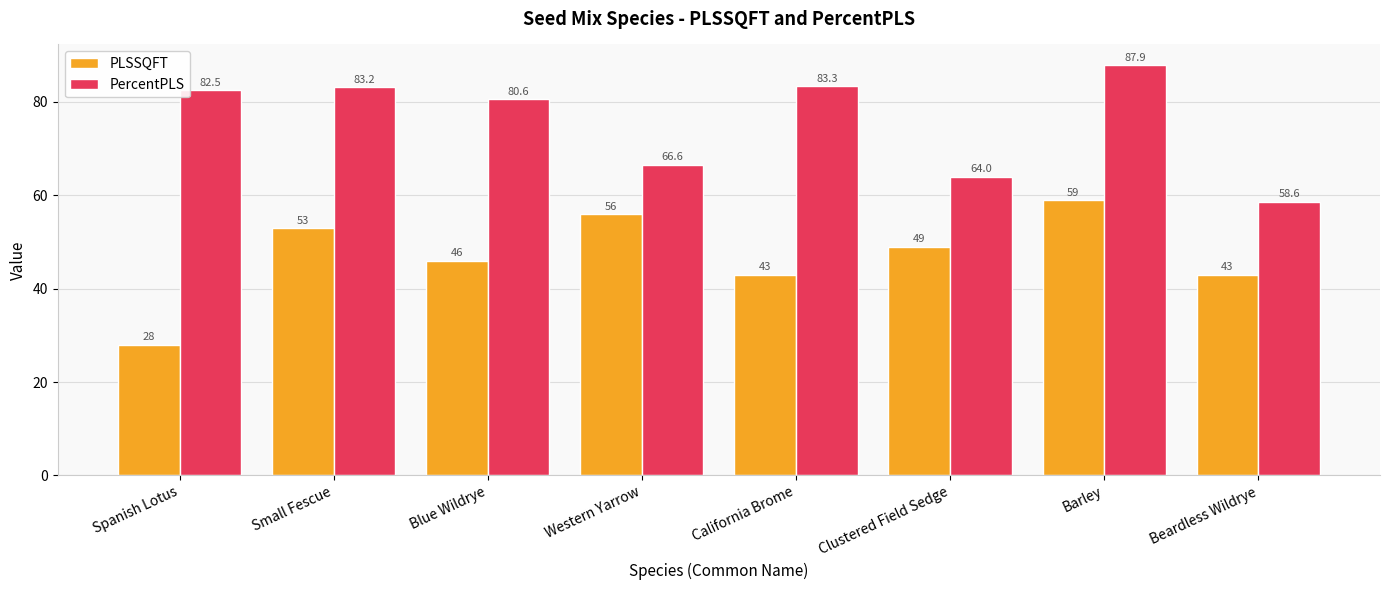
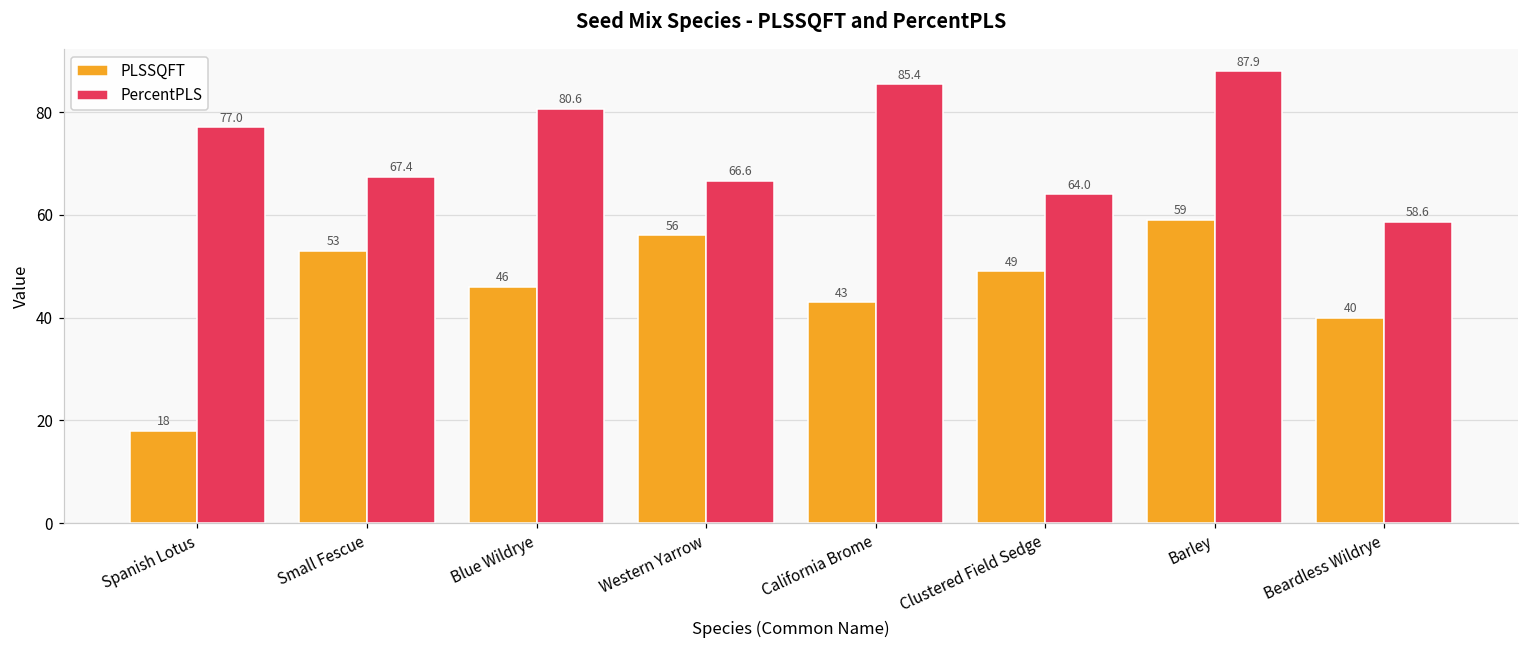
  {
    "PLSSQFT": {
-     "Spanish Lotus": 28,
+     "Spanish Lotus": 18,
      "Small Fescue": 53,
      "Blue Wildrye": 46,
      "Western Yarrow": 56,
      "California Brome": 43,
      "Clustered Field Sedge": 49,
      "Barley": 59,
-     "Beardless Wildrye": 43
+     "Beardless Wildrye": 40
    },
    "PercentPLS": {
-     "Spanish Lotus": 82.5,
-     "Small Fescue": 83.2,
+     "Spanish Lotus": 77.0,
+     "Small Fescue": 67.4,
      "Blue Wildrye": 80.6,
      "Western Yarrow": 66.6,
-     "California Brome": 83.3,
+     "California Brome": 85.4,
      "Clustered Field Sedge": 64.0,
      "Barley": 87.9,
      "Beardless Wildrye": 58.6
    }
  }
